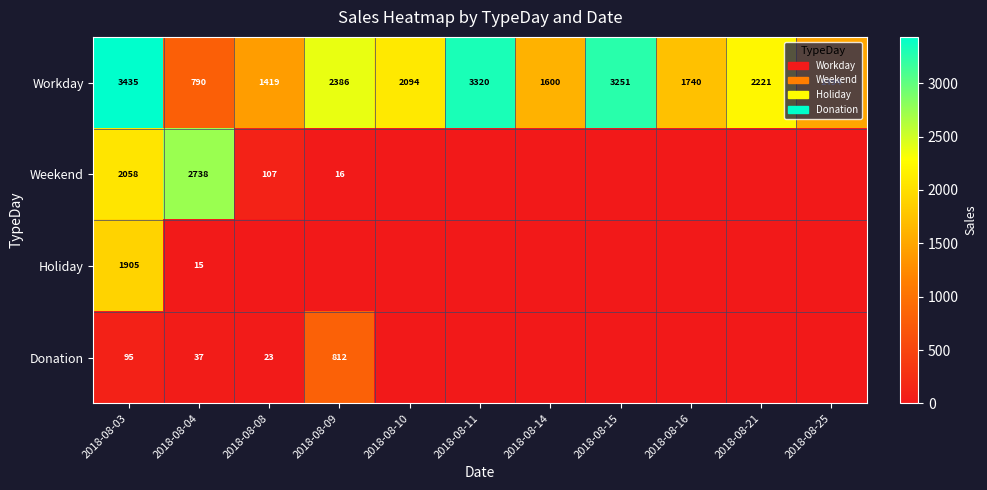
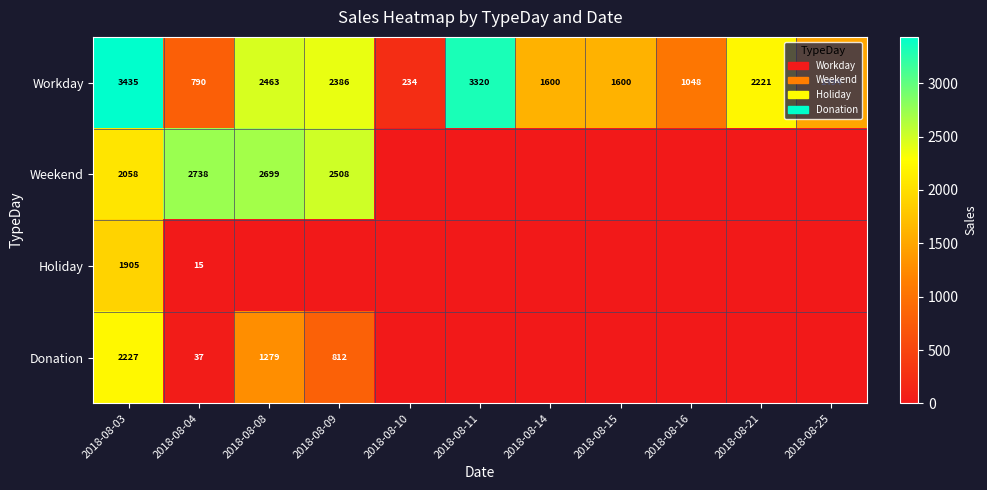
  {
    "Workday": {
      "2018-08-03": 3435,
      "2018-08-04": 790,
-     "2018-08-08": 1419,
+     "2018-08-08": 2463,
      "2018-08-09": 2386,
-     "2018-08-10": 2094,
+     "2018-08-10": 234,
      "2018-08-11": 3320,
      "2018-08-14": 1600,
-     "2018-08-15": 3251,
-     "2018-08-16": 1740,
+     "2018-08-15": 1600,
+     "2018-08-16": 1048,
      "2018-08-21": 2221
    },
    "Weekend": {
      "2018-08-03": 2058,
      "2018-08-04": 2738,
-     "2018-08-08": 107,
-     "2018-08-09": 16
+     "2018-08-08": 2699,
+     "2018-08-09": 2508
    },
    "Holiday": {
      "2018-08-03": 1905,
      "2018-08-04": 15
    },
    "Donation": {
-     "2018-08-03": 95,
+     "2018-08-03": 2227,
      "2018-08-04": 37,
-     "2018-08-08": 23,
+     "2018-08-08": 1279,
      "2018-08-09": 812
    }
  }
